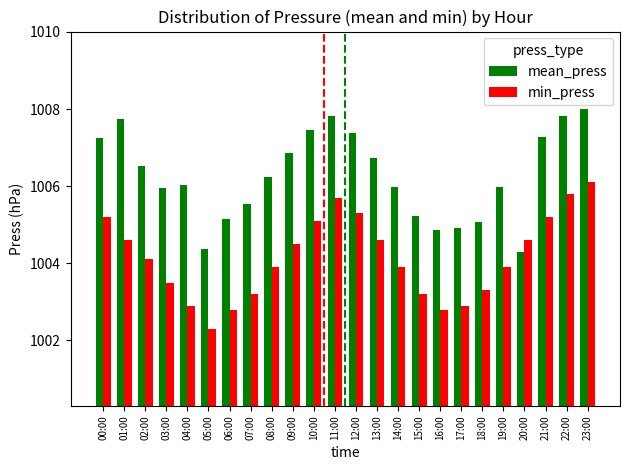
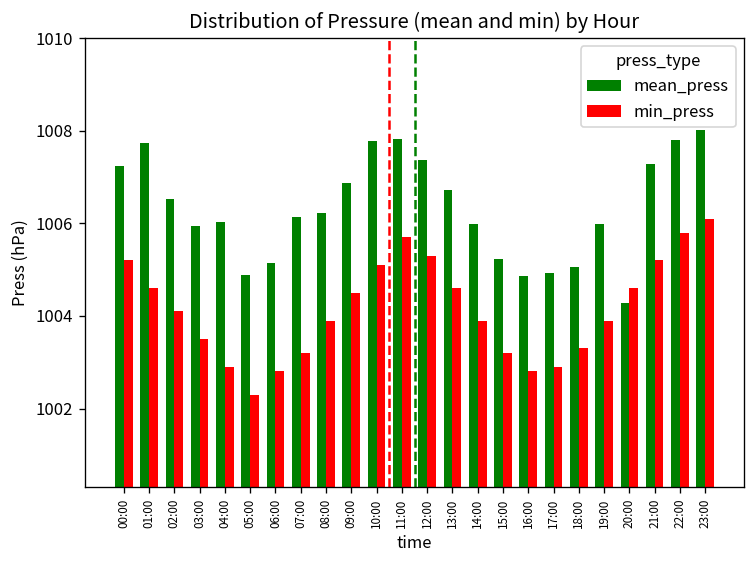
  {
    "mean_press": {
      "00:00": 1007.2,
      "01:00": 1007.7,
      "02:00": 1006.5,
      "03:00": 1005.9,
      "04:00": 1006.0,
-     "05:00": 1004.4,
+     "05:00": 1004.9,
      "06:00": 1005.1,
-     "07:00": 1005.5,
+     "07:00": 1006.1,
      "08:00": 1006.2,
      "09:00": 1006.9,
-     "10:00": 1007.5,
+     "10:00": 1007.8,
      "11:00": 1007.8,
      "12:00": 1007.4,
      "13:00": 1006.7,
      "14:00": 1006.0,
      "15:00": 1005.2,
      "16:00": 1004.9,
      "17:00": 1004.9,
      "18:00": 1005.1,
      "19:00": 1006.0,
      "20:00": 1004.3,
      "21:00": 1007.3,
      "22:00": 1007.8,
      "23:00": 1008.0
    },
    "min_press": {
      "00:00": 1005.2,
      "01:00": 1004.6,
      "02:00": 1004.1,
      "03:00": 1003.5,
      "04:00": 1002.9,
      "05:00": 1002.3,
      "06:00": 1002.8,
      "07:00": 1003.2,
      "08:00": 1003.9,
      "09:00": 1004.5,
      "10:00": 1005.1,
      "11:00": 1005.7,
      "12:00": 1005.3,
      "13:00": 1004.6,
      "14:00": 1003.9,
      "15:00": 1003.2,
      "16:00": 1002.8,
      "17:00": 1002.9,
      "18:00": 1003.3,
      "19:00": 1003.9,
      "20:00": 1004.6,
      "21:00": 1005.2,
      "22:00": 1005.8,
      "23:00": 1006.1
    }
  }
